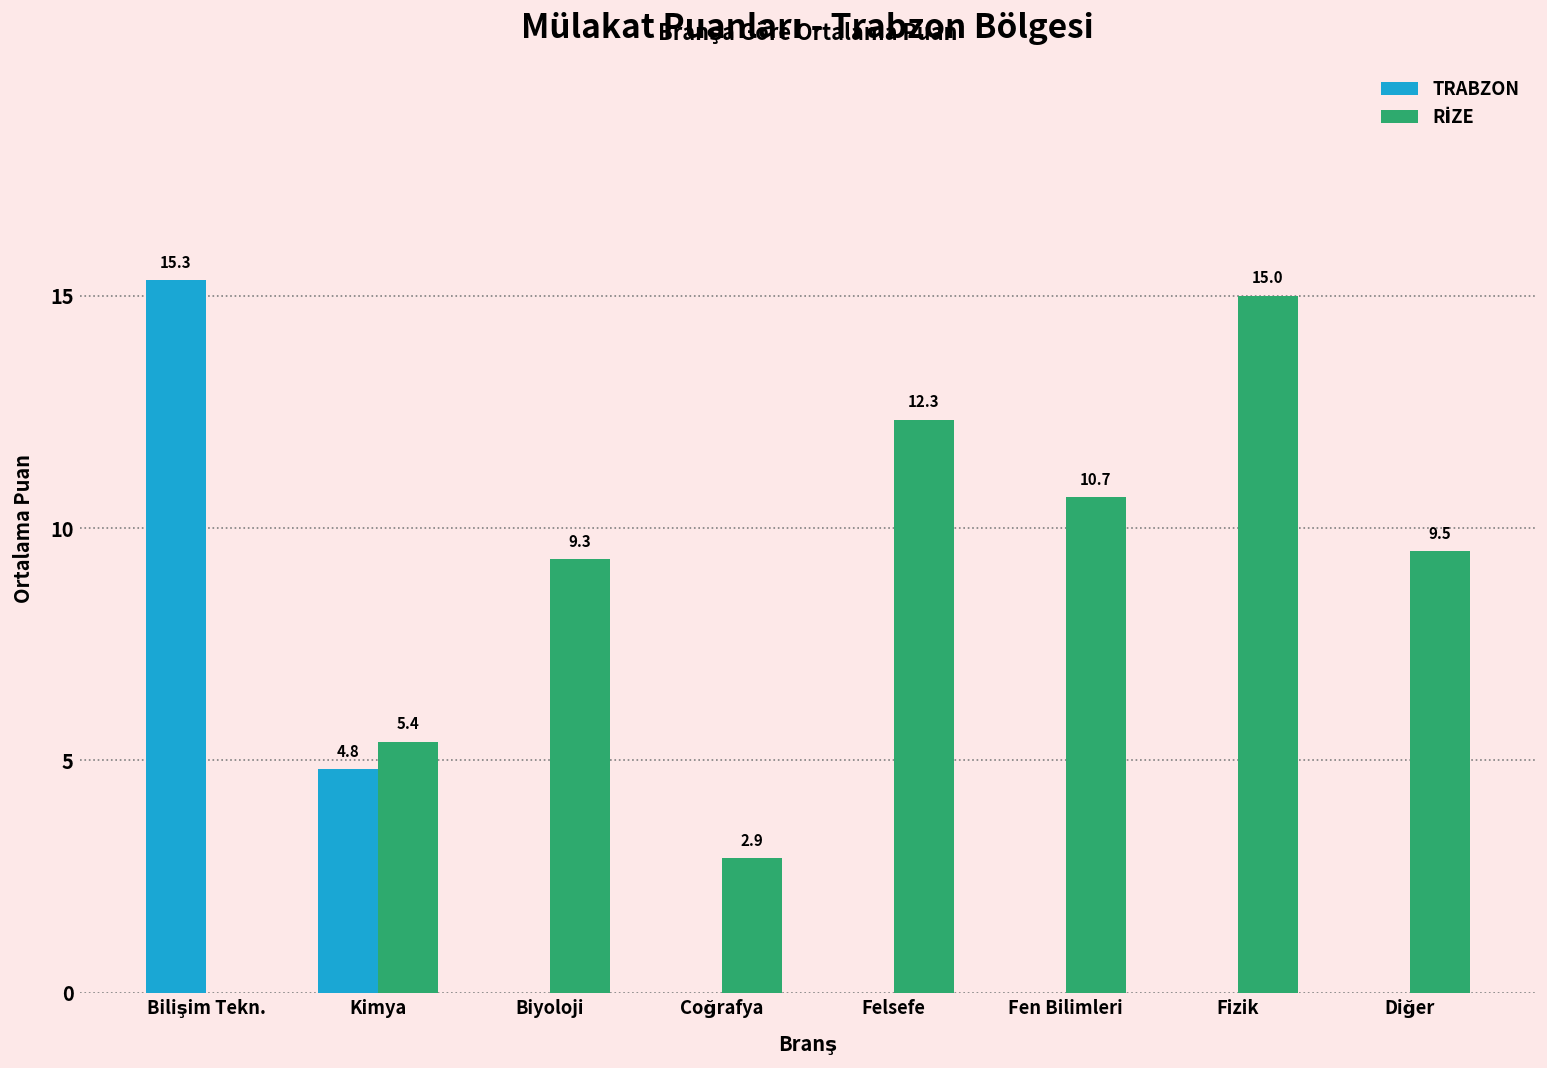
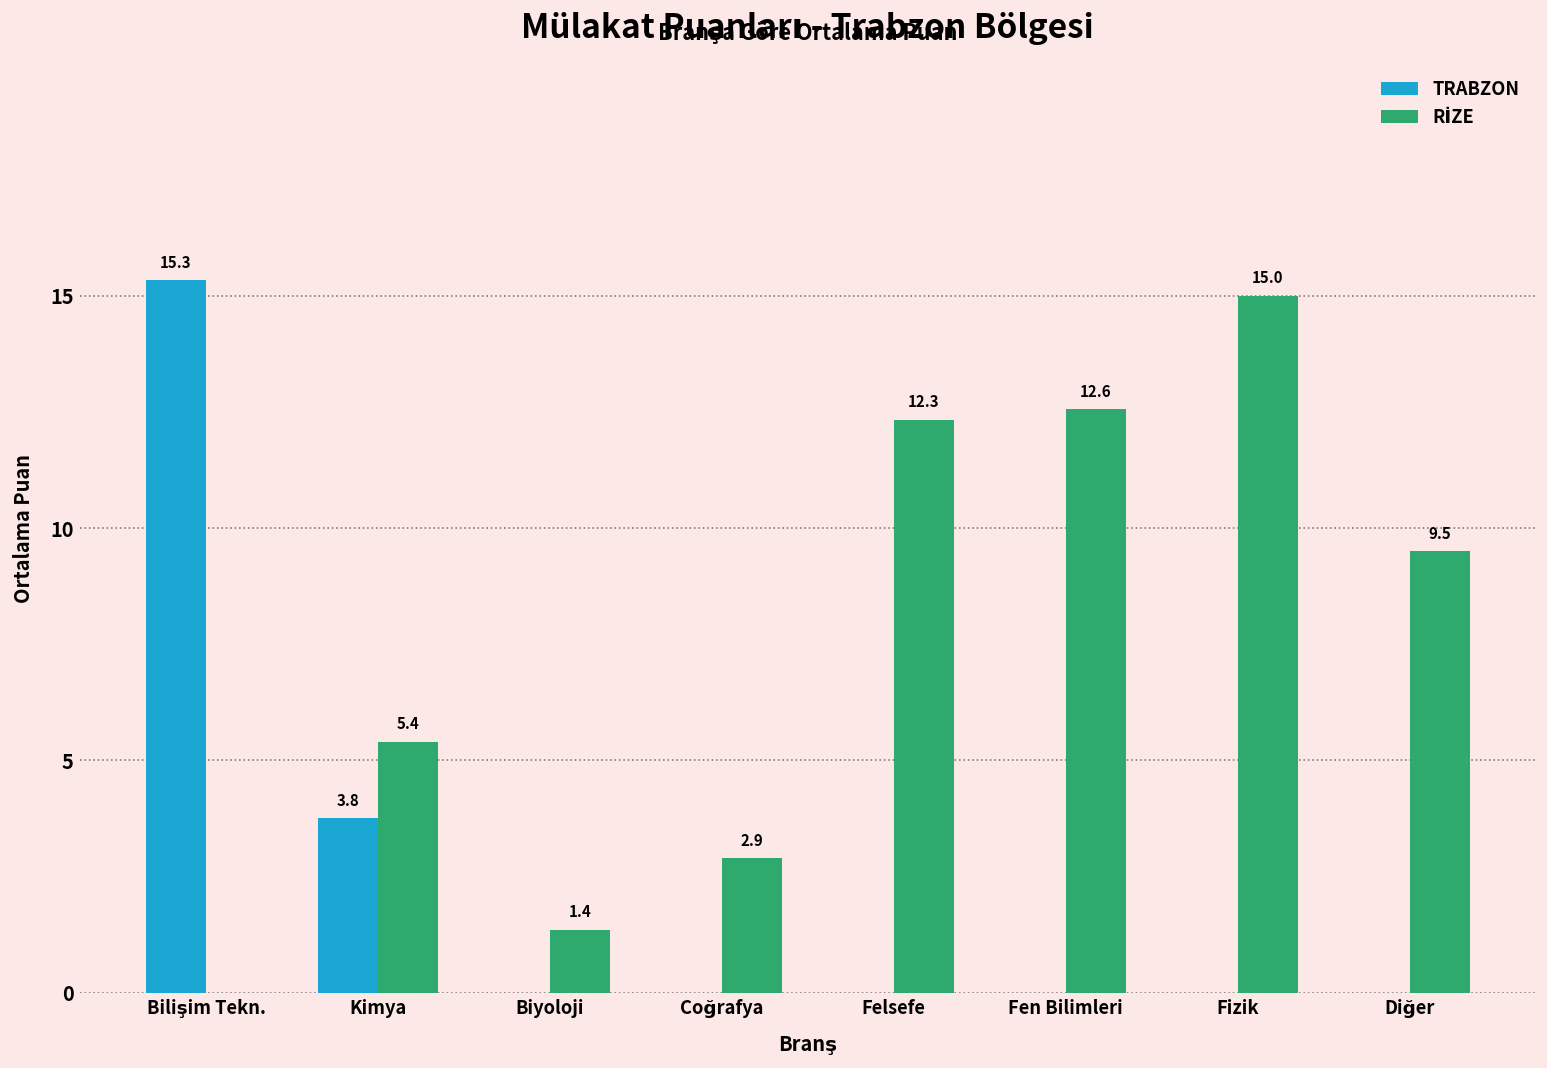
  {
    "TRABZON": {
      "Bilişim Tekn.": 15.3,
-     "Kimya": 4.8
+     "Kimya": 3.8
    },
    "RİZE": {
      "Kimya": 5.4,
-     "Biyoloji": 9.3,
+     "Biyoloji": 1.4,
      "Coğrafya": 2.9,
      "Felsefe": 12.3,
-     "Fen Bilimleri": 10.7,
+     "Fen Bilimleri": 12.6,
      "Fizik": 15.0,
      "Diğer": 9.5
    }
  }
